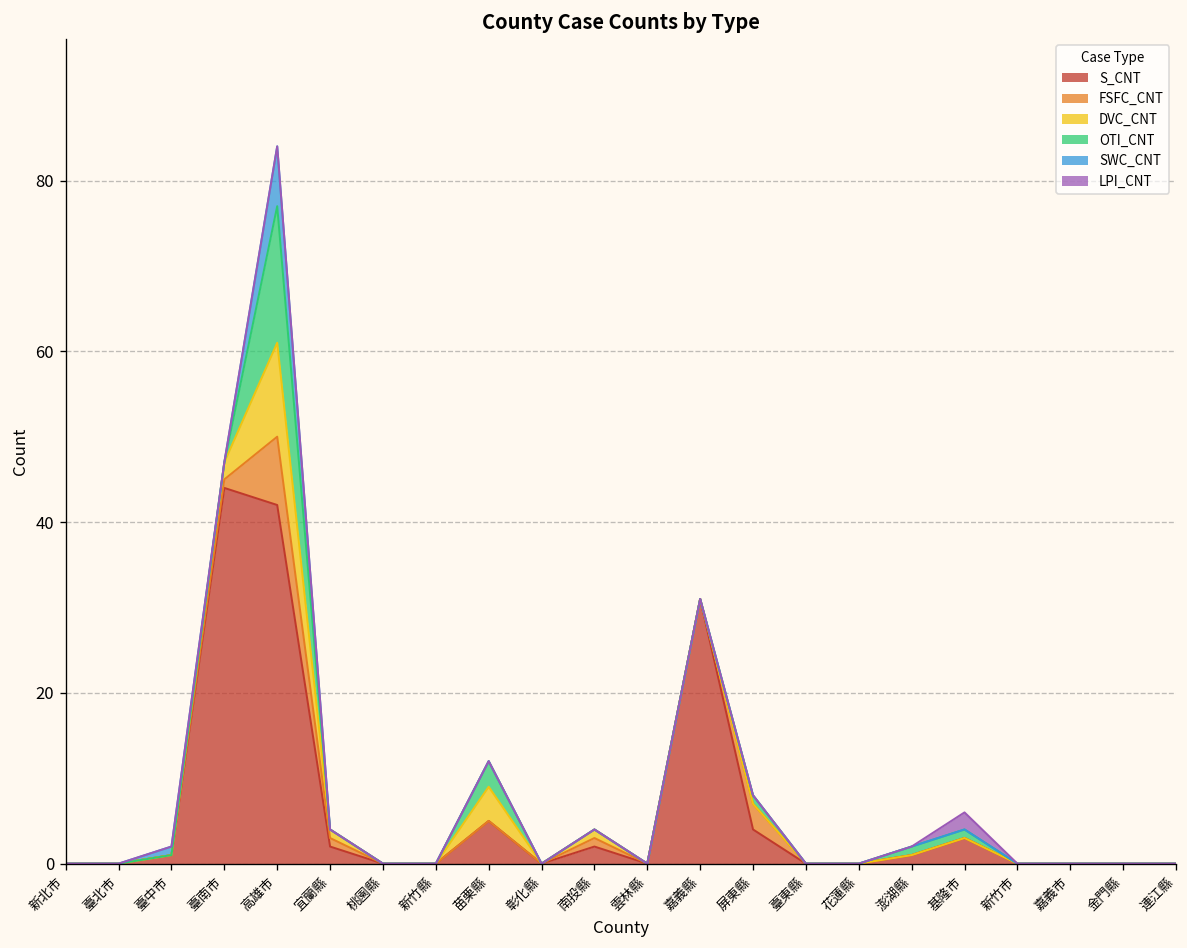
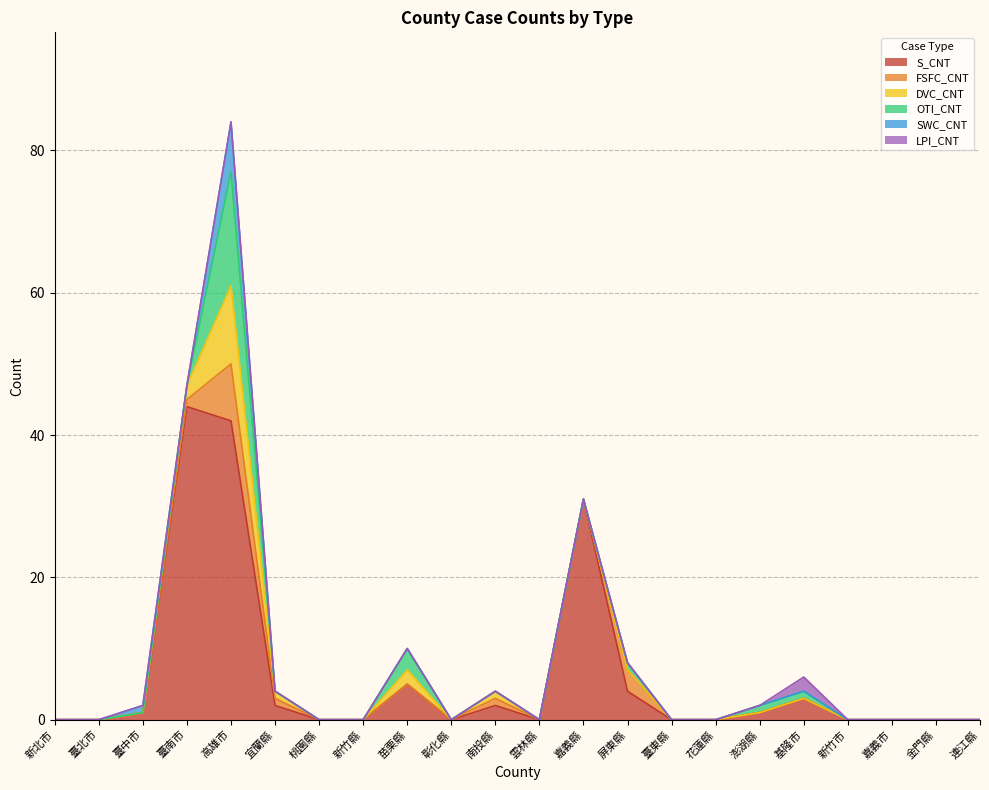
  {
    "S_CNT": {
      "臺南市": 44,
      "高雄市": 42,
      "宜蘭縣": 2,
      "南投縣": 2,
      "屏東縣": 4
    },
    "FSFC_CNT": {
      "臺南市": 1,
      "高雄市": 8,
      "宜蘭縣": 1,
      "南投縣": 1
    },
    "DVC_CNT": {
      "高雄市": 11,
-     "苗栗縣": 4
+     "苗栗縣": 2
    },
    "OTI_CNT": {
      "高雄市": 16
    },
    "LPI_CNT": {
      "基隆市": 2
    }
  }
